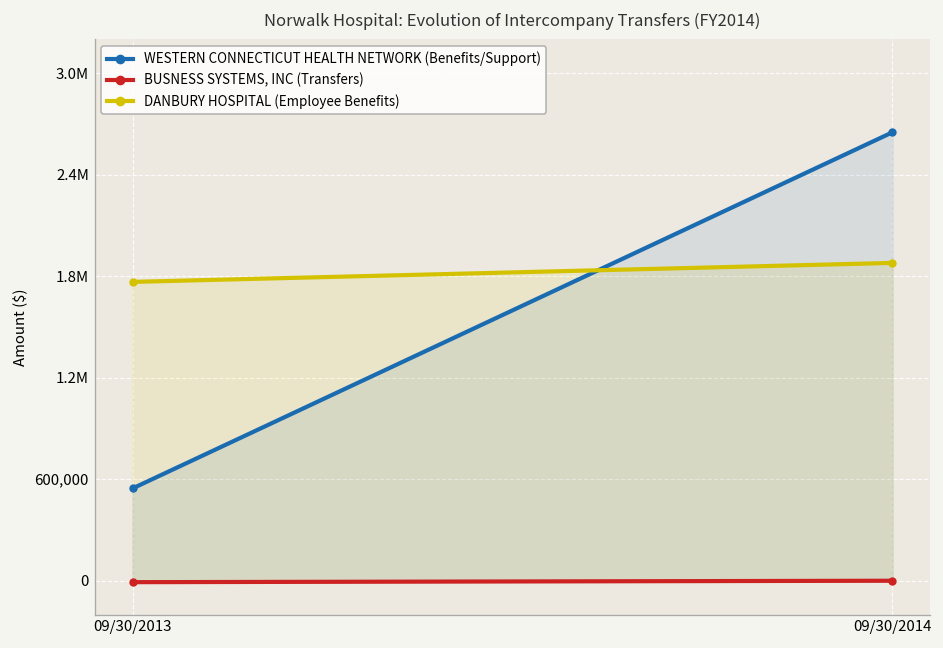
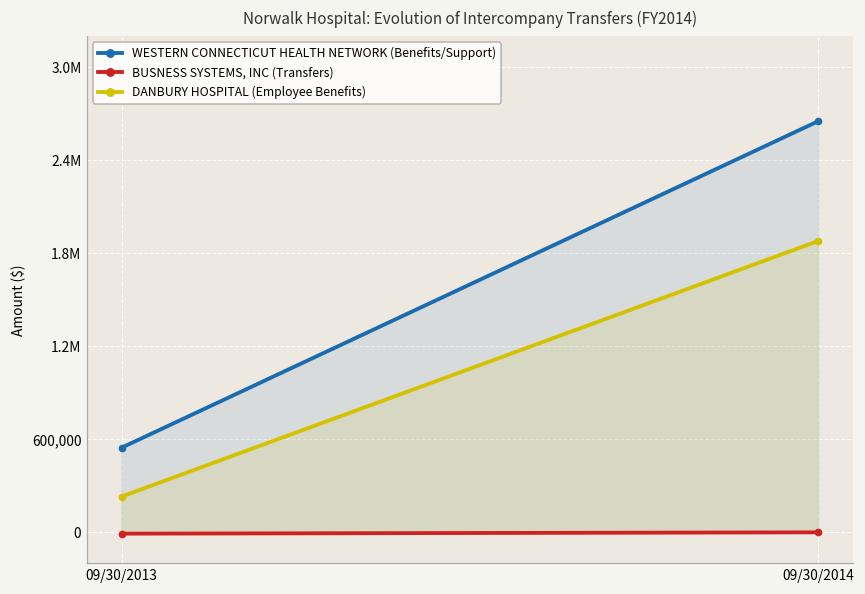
  {
    "WESTERN CONNECTICUT HEALTH NETWORK (Benefits/Support)": {
      "09/30/2013": "550,000",
      "09/30/2014": "2,650,000"
    },
    "DANBURY HOSPITAL (Employee Benefits)": {
-     "09/30/2013": "1,770,000",
+     "09/30/2013": "230,000",
      "09/30/2014": "1,880,000"
    }
  }
